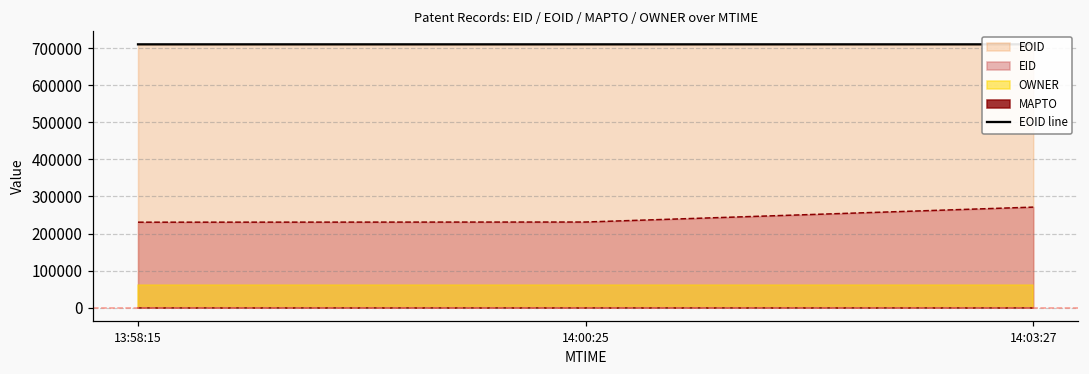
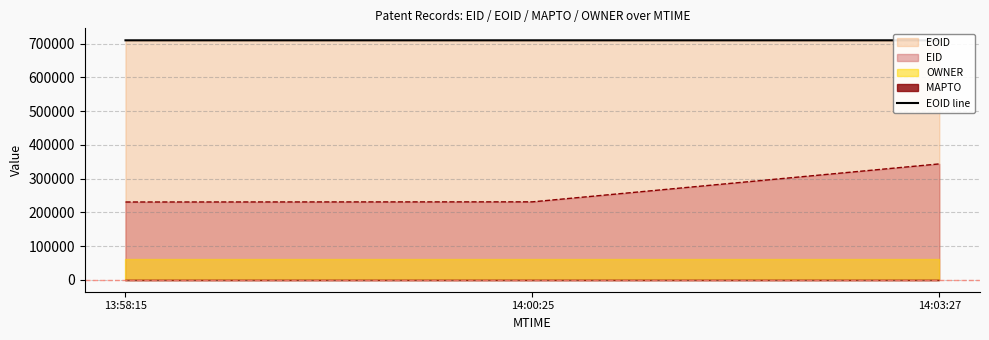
  {
    "EOID": {
      "13:58:15": 710000,
      "14:00:25": 710000
    },
    "EID": {
      "13:58:15": 230000,
      "14:00:25": 230000,
-     "14:03:27": 270000
+     "14:03:27": 340000
    },
    "OWNER": {
      "13:58:15": 60000,
      "14:00:25": 60000,
      "14:03:27": 60000
    },
    "MAPTO": {
      "13:58:15": 0,
      "14:00:25": 0,
      "14:03:27": 0
    }
  }
